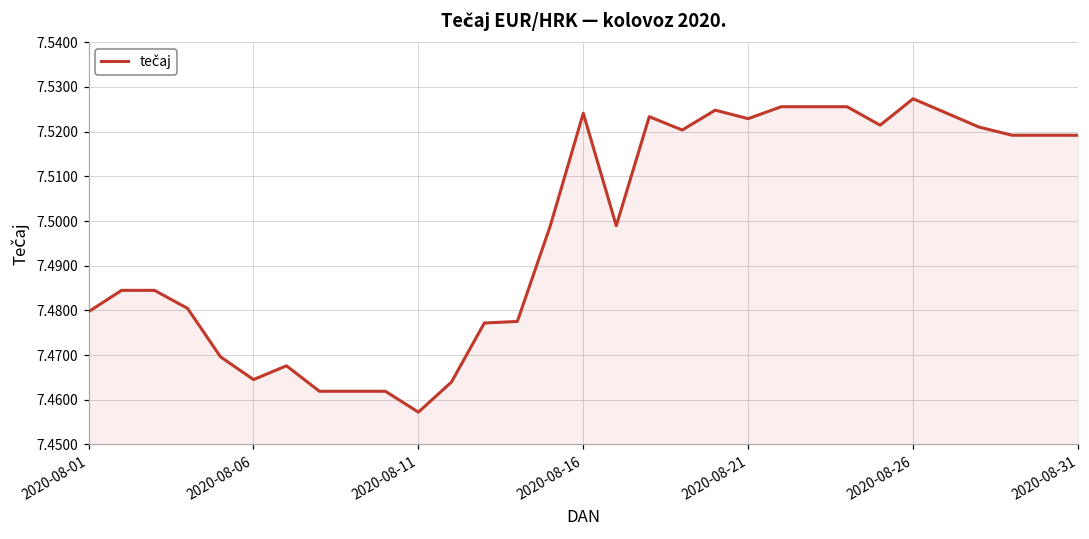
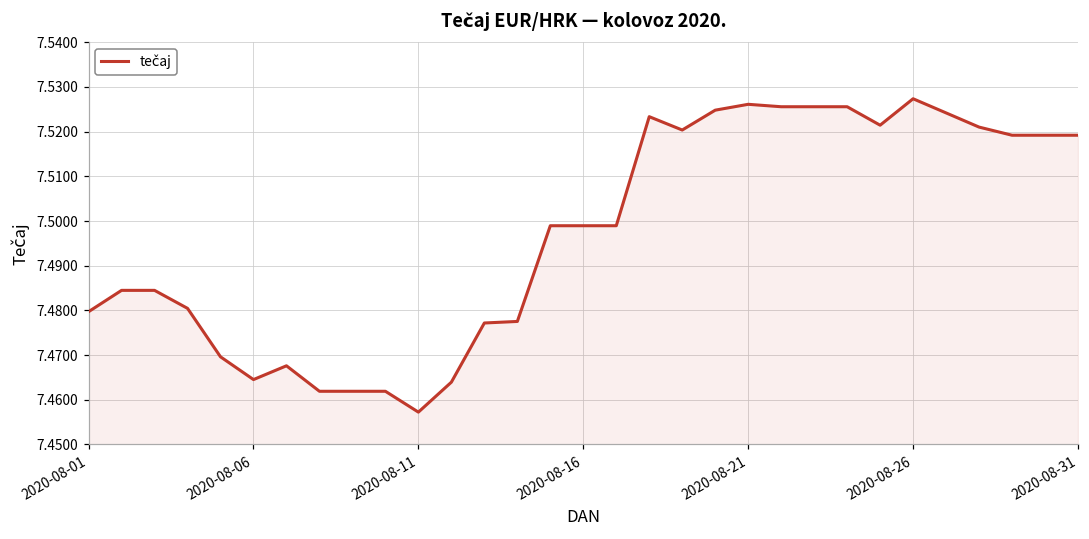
  {
    "2020-08-01": 7.480,
    "2020-08-06": 7.465,
    "2020-08-11": 7.457,
-   "2020-08-16": 7.524,
-   "2020-08-21": 7.523,
+   "2020-08-16": 7.499,
+   "2020-08-21": 7.526,
    "2020-08-26": 7.527,
    "2020-08-31": 7.519
  }
